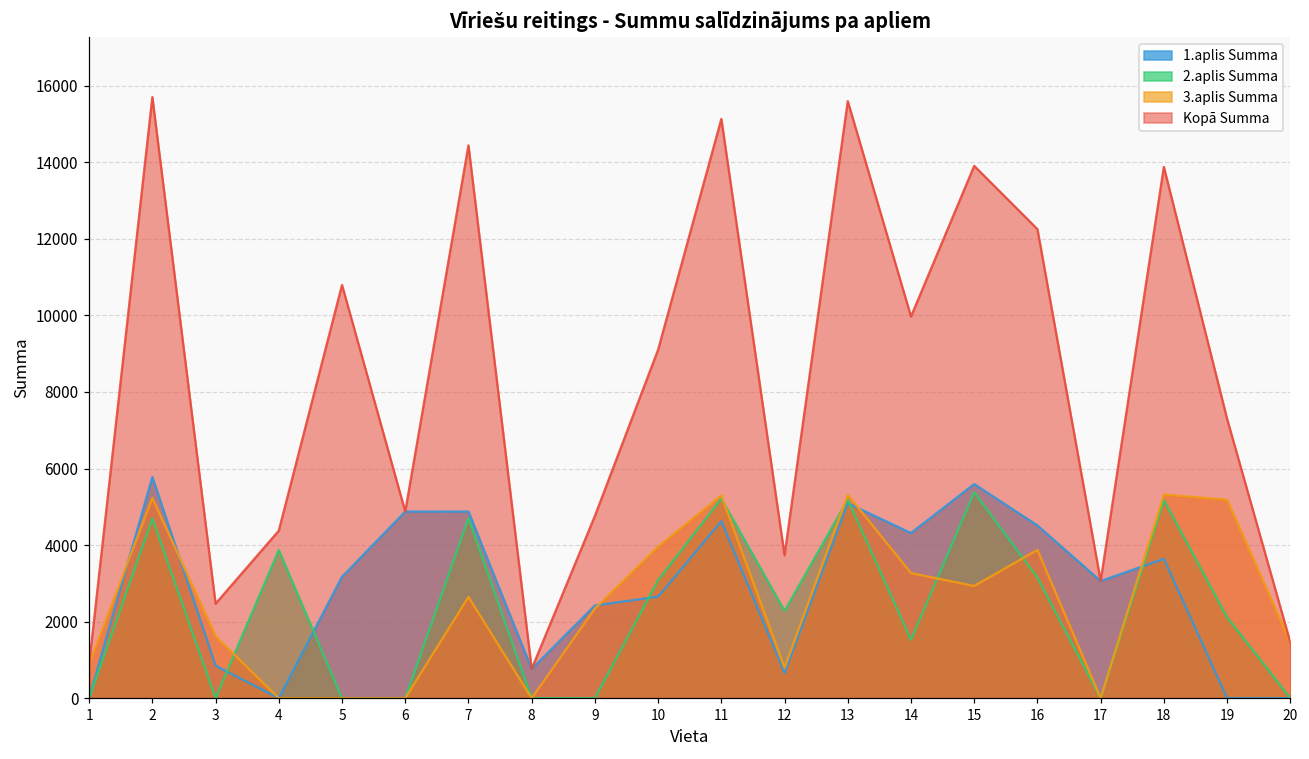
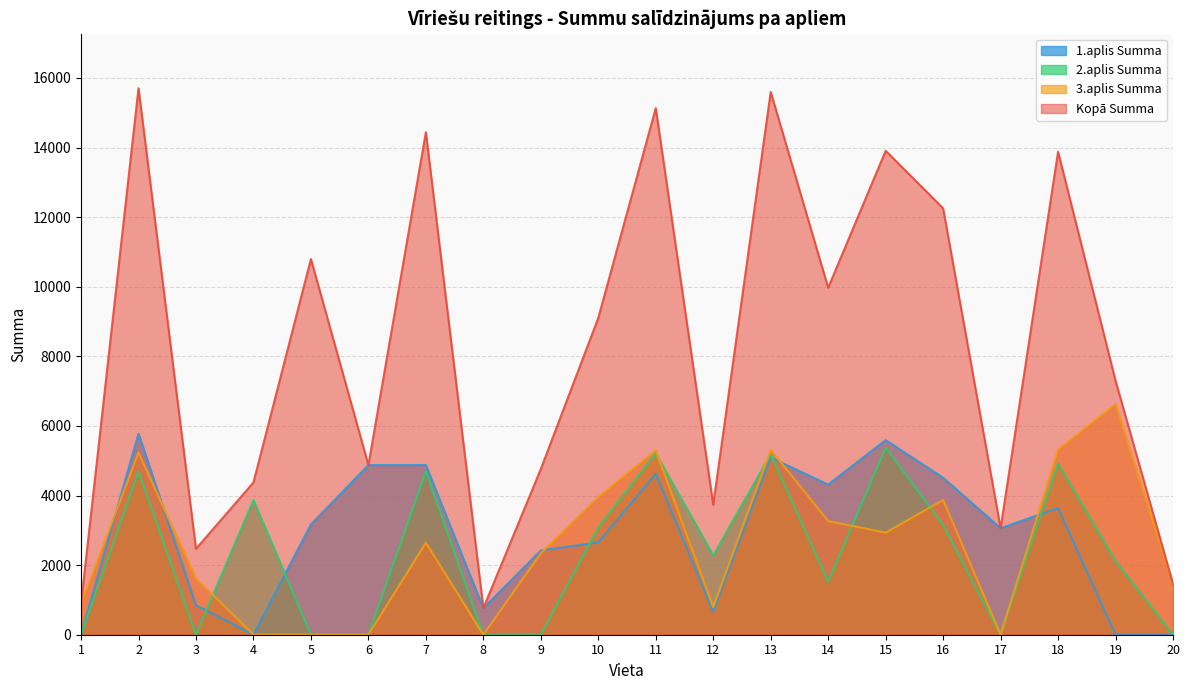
  {
    "1.aplis Summa": {
      "2": 5800,
      "3": 800,
      "5": 3200,
      "7": 4900,
      "9": 2400,
      "10": 2700,
      "11": 4600,
      "12": 700,
      "13": 5100,
      "14": 4300,
      "15": 5600,
      "16": 4500,
      "18": 3600,
      "19": 0
    },
    "2.aplis Summa": {
      "2": 4700,
      "3": 0,
      "4": 3900,
      "7": 4700,
      "9": 0,
      "10": 3100,
      "11": 5200,
      "12": 2300,
      "13": 5200,
      "14": 1500,
      "15": 5400,
      "16": 3200,
-     "18": 5200,
+     "18": 4900,
      "19": 2100
    },
    "3.aplis Summa": {
      "2": 5200,
      "3": 1600,
      "7": 2600,
      "9": 2300,
      "10": 4000,
      "11": 5300,
      "12": 800,
      "13": 5300,
      "14": 3300,
      "15": 2900,
      "16": 3900,
      "18": 5300,
-     "19": 5200
+     "19": 6600
    },
    "Kopā Summa": {
      "2": 15700,
      "3": 2500,
      "4": 4400,
      "5": 10800,
      "7": 14400,
      "9": 4800,
      "10": 9100,
      "11": 15100,
      "12": 3700,
      "13": 15600,
      "14": 10000,
      "15": 13900,
      "16": 12300,
      "18": 13900,
      "19": 7300
    }
  }
